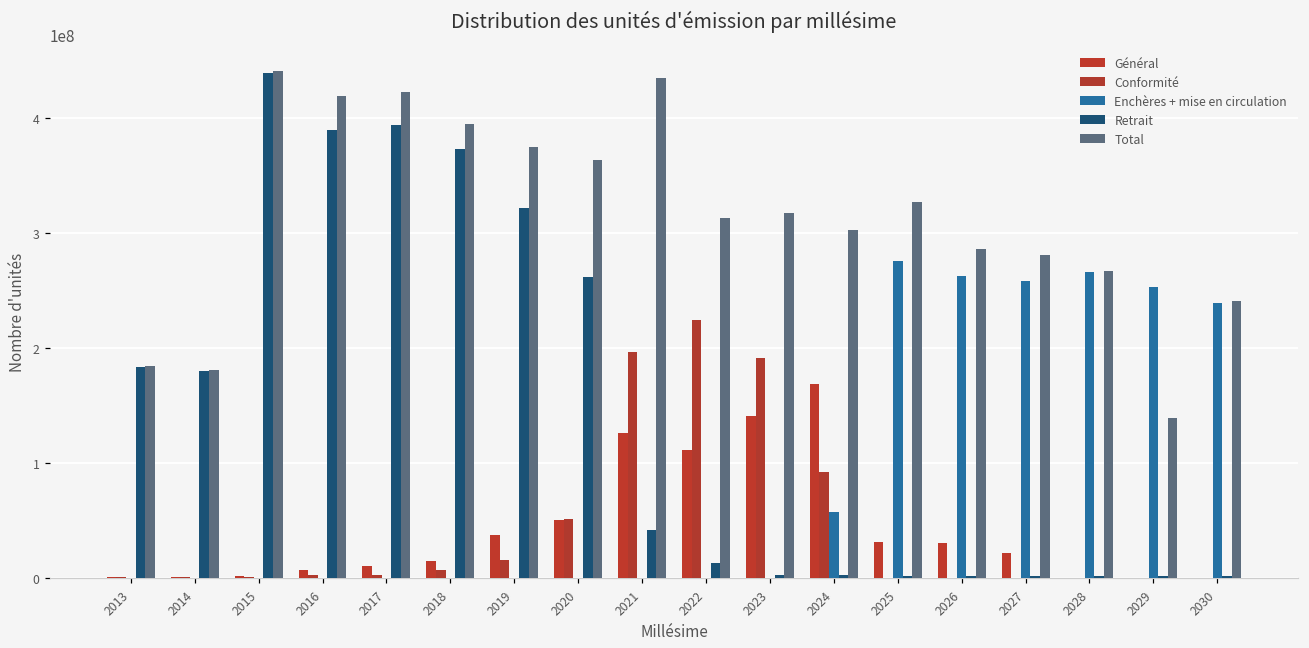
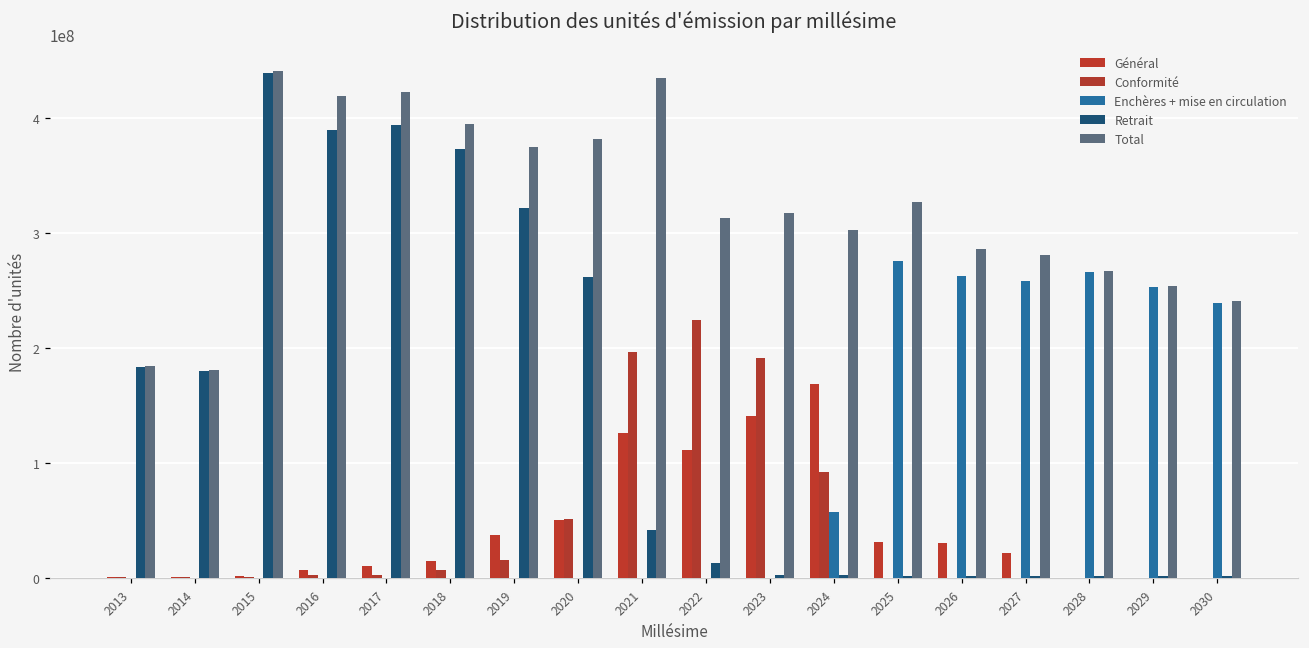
  {
    "Total": {
      "2013": 184000000,
      "2014": 181000000,
      "2015": 441000000,
      "2016": 419000000,
      "2017": 423000000,
      "2018": 395000000,
      "2019": 375000000,
-     "2020": 364000000,
+     "2020": 382000000,
      "2021": 435000000,
      "2022": 313000000,
      "2023": 318000000,
      "2024": 303000000,
      "2025": 327000000,
      "2026": 286000000,
      "2027": 281000000,
      "2028": 267000000,
-     "2029": 139000000,
+     "2029": 254000000,
      "2030": 241000000
    }
  }
